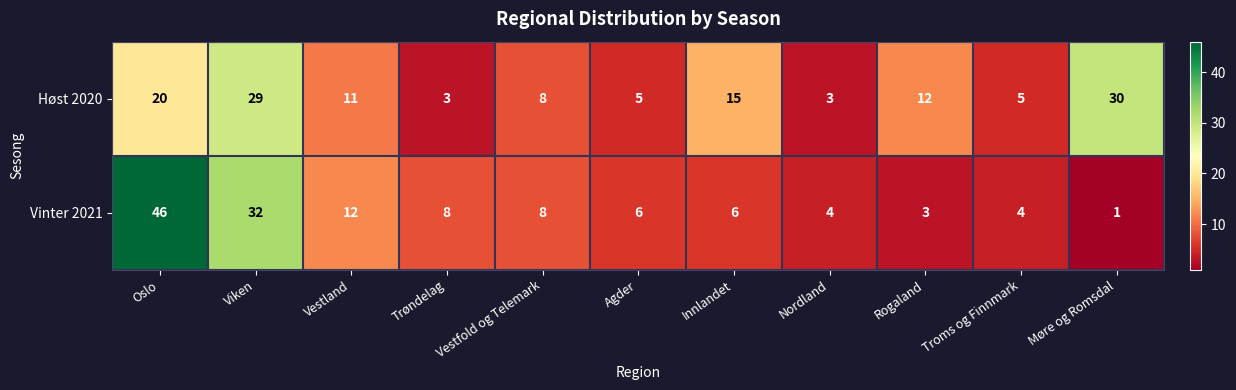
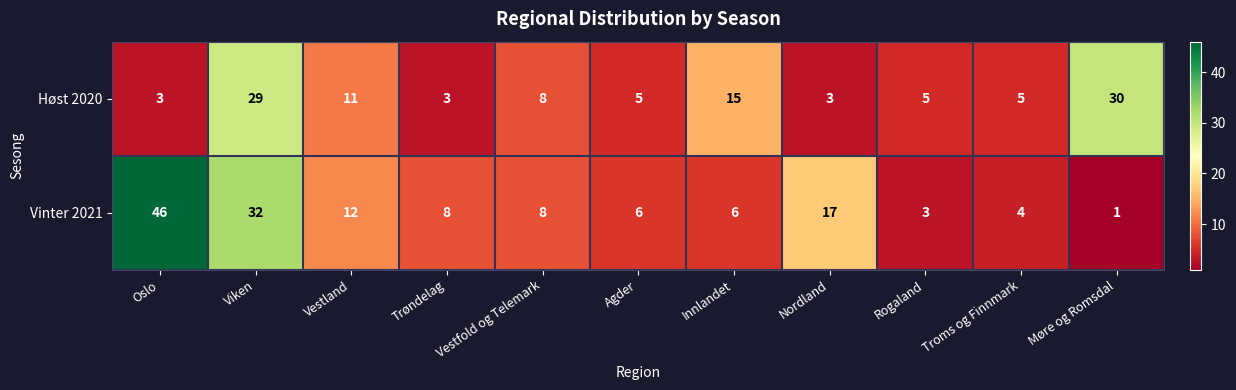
  {
    "Høst 2020": {
-     "Oslo": 20,
+     "Oslo": 3,
      "Viken": 29,
      "Vestland": 11,
      "Trøndelag": 3,
      "Vestfold og Telemark": 8,
      "Agder": 5,
      "Innlandet": 15,
      "Nordland": 3,
-     "Rogaland": 12,
+     "Rogaland": 5,
      "Troms og Finnmark": 5,
      "Møre og Romsdal": 30
    },
    "Vinter 2021": {
      "Oslo": 46,
      "Viken": 32,
      "Vestland": 12,
      "Trøndelag": 8,
      "Vestfold og Telemark": 8,
      "Agder": 6,
      "Innlandet": 6,
-     "Nordland": 4,
+     "Nordland": 17,
      "Rogaland": 3,
      "Troms og Finnmark": 4,
      "Møre og Romsdal": 1
    }
  }
